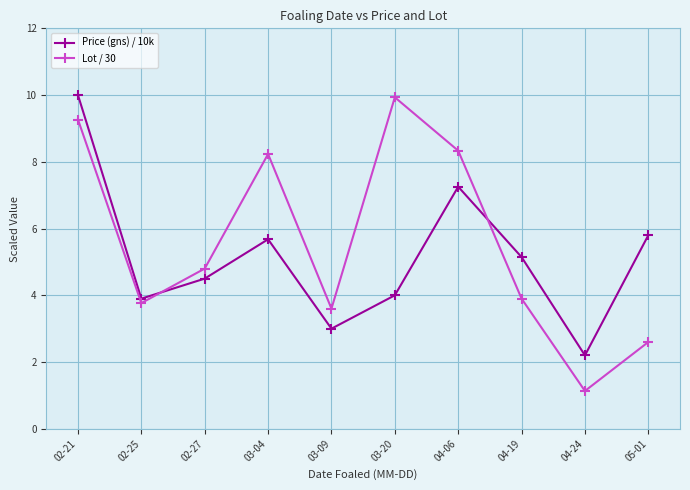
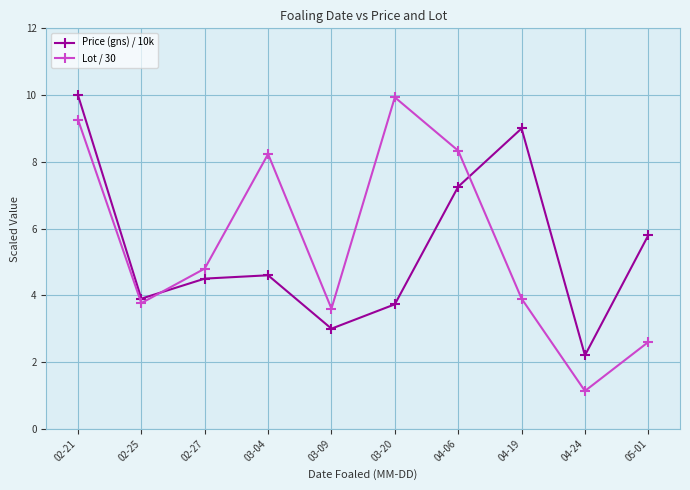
  {
    "Price (gns) / 10k": {
      "02-21": 10.0,
      "02-25": 3.9,
      "02-27": 4.5,
-     "03-04": 5.7,
+     "03-04": 4.6,
      "03-09": 3.0,
-     "03-20": 4.0,
+     "03-20": 3.7,
      "04-06": 7.3,
-     "04-19": 5.1,
+     "04-19": 9.0,
      "04-24": 2.2,
      "05-01": 5.8
    },
    "Lot / 30": {
      "02-21": 9.3,
      "02-25": 3.8,
      "02-27": 4.8,
      "03-04": 8.2,
      "03-09": 3.6,
      "03-20": 9.9,
      "04-06": 8.3,
      "04-19": 3.9,
      "04-24": 1.1,
      "05-01": 2.6
    }
  }
